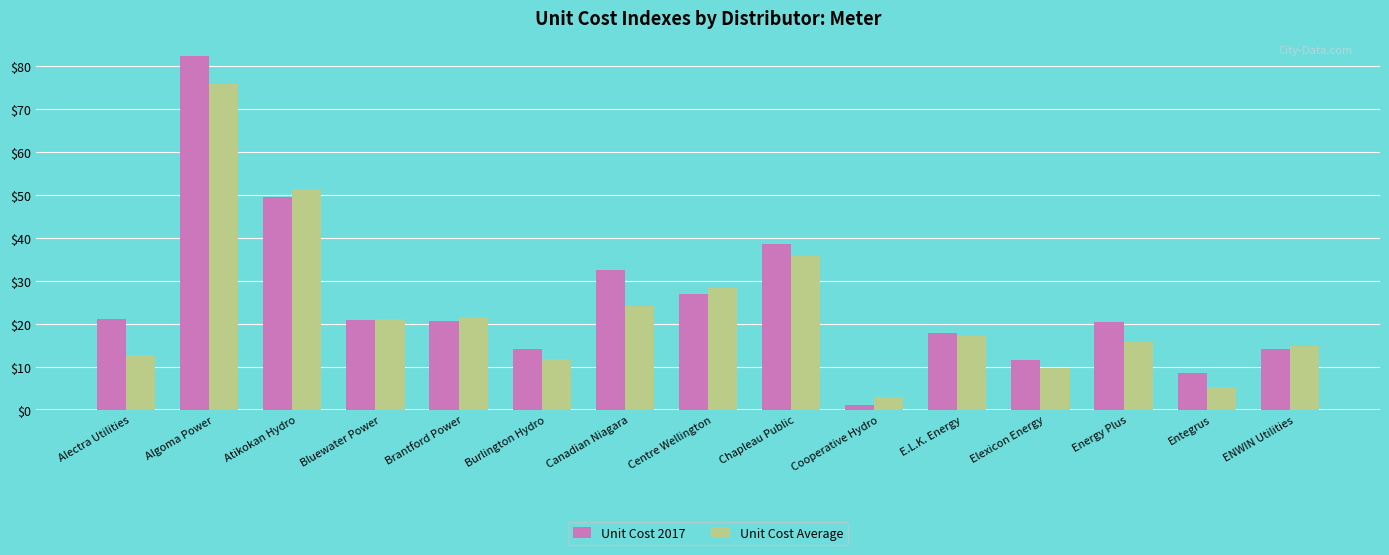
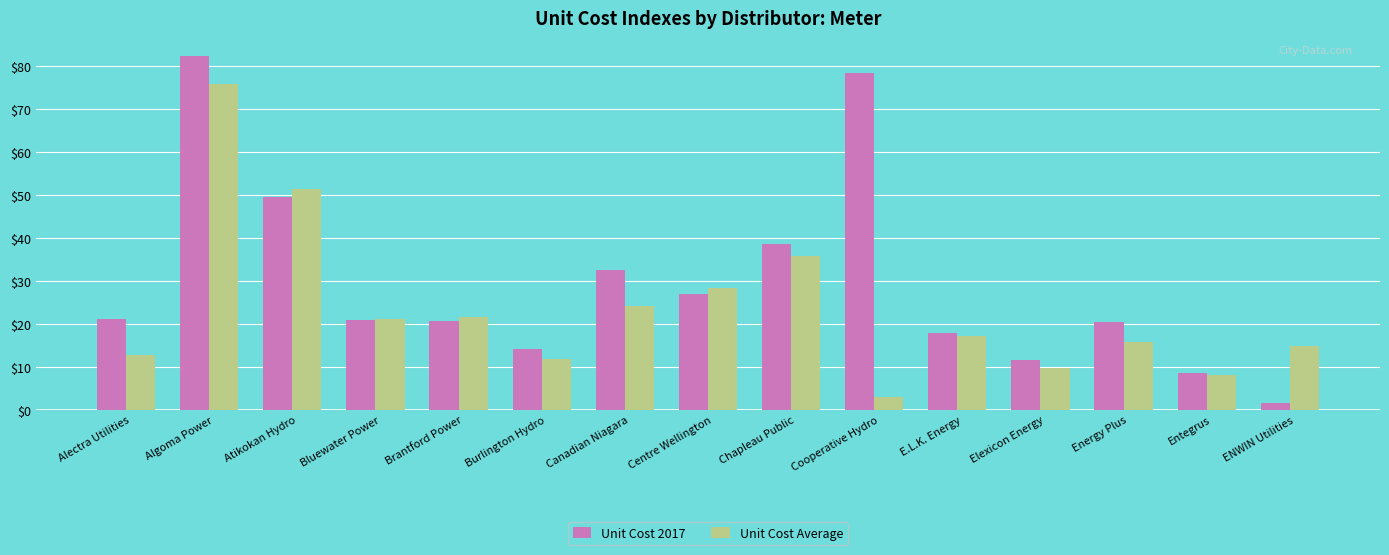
  {
    "Unit Cost 2017": {
      "Alectra Utilities": "$21",
      "Algoma Power": "$82",
      "Atikokan Hydro": "$50",
      "Bluewater Power": "$21",
      "Brantford Power": "$21",
      "Burlington Hydro": "$14",
      "Canadian Niagara": "$33",
      "Centre Wellington": "$27",
      "Chapleau Public": "$39",
-     "Cooperative Hydro": "$1",
+     "Cooperative Hydro": "$78",
      "E.L.K. Energy": "$18",
      "Elexicon Energy": "$12",
      "Energy Plus": "$20",
      "Entegrus": "$9",
-     "ENWIN Utilities": "$14"
+     "ENWIN Utilities": "$2"
    },
    "Unit Cost Average": {
      "Alectra Utilities": "$13",
      "Algoma Power": "$76",
      "Atikokan Hydro": "$52",
      "Bluewater Power": "$21",
      "Brantford Power": "$22",
      "Burlington Hydro": "$12",
      "Canadian Niagara": "$24",
      "Centre Wellington": "$29",
      "Chapleau Public": "$36",
      "Cooperative Hydro": "$3",
      "E.L.K. Energy": "$17",
      "Elexicon Energy": "$10",
      "Energy Plus": "$16",
-     "Entegrus": "$5",
+     "Entegrus": "$8",
      "ENWIN Utilities": "$15"
    }
  }
